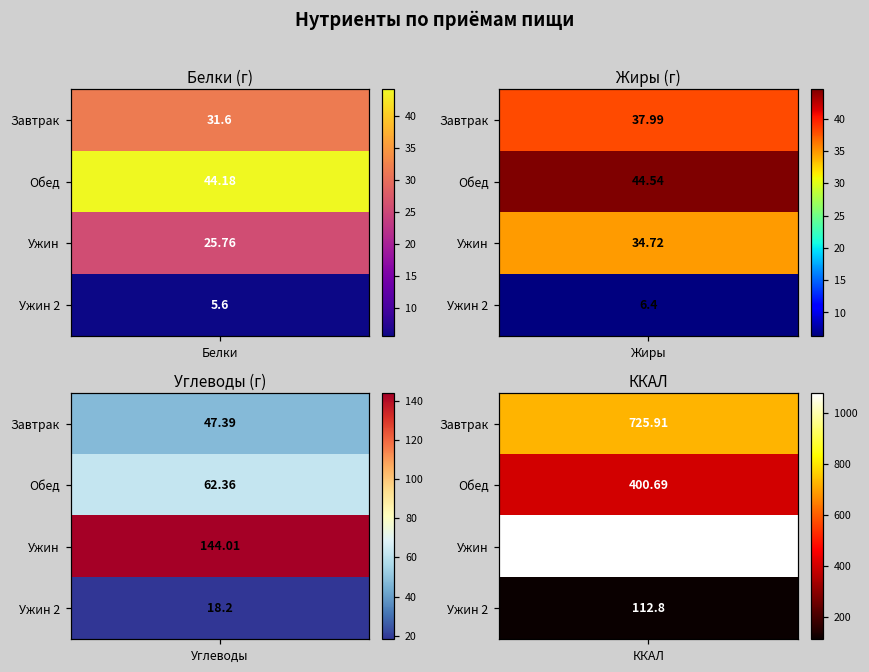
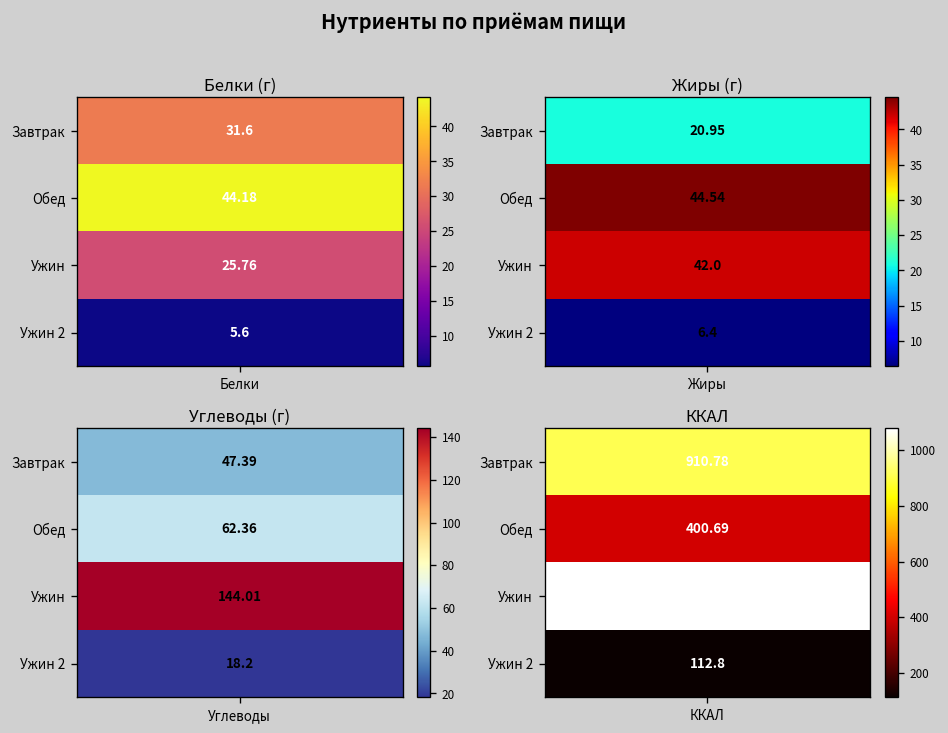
  {
    "Белки (г)": {
      "Завтрак": {
        "Белки": 31.6
      },
      "Обед": {
        "Белки": 44.18
      },
      "Ужин": {
        "Белки": 25.76
      },
      "Ужин 2": {
        "Белки": 5.6
      }
    },
    "Жиры (г)": {
      "Завтрак": {
-       "Жиры": 37.99
+       "Жиры": 20.95
      },
      "Обед": {
        "Жиры": 44.54
      },
      "Ужин": {
-       "Жиры": 34.72
+       "Жиры": 42.0
      },
      "Ужин 2": {
        "Жиры": 6.4
      }
    },
    "Углеводы (г)": {
      "Завтрак": {
        "Углеводы": 47.39
      },
      "Обед": {
        "Углеводы": 62.36
      },
      "Ужин": {
        "Углеводы": 144.01
      },
      "Ужин 2": {
        "Углеводы": 18.2
      }
    },
    "ККАЛ": {
      "Завтрак": {
-       "ККАЛ": 725.91
+       "ККАЛ": 910.78
      },
      "Обед": {
        "ККАЛ": 400.69
      },
      "Ужин 2": {
        "ККАЛ": 112.8
      }
    }
  }
